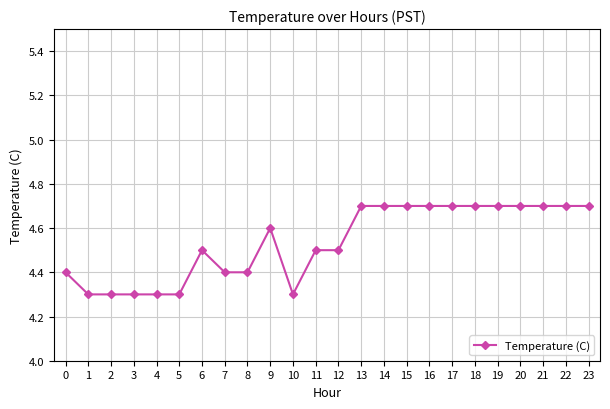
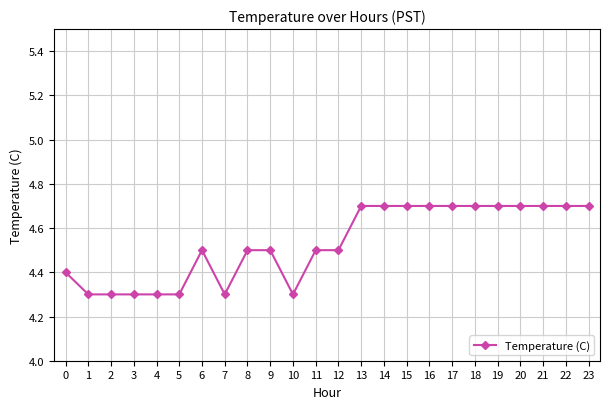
  {
    "0": 4.4,
    "1": 4.3,
    "2": 4.3,
    "3": 4.3,
    "4": 4.3,
    "5": 4.3,
    "6": 4.5,
-   "7": 4.4,
-   "8": 4.4,
-   "9": 4.6,
+   "7": 4.3,
+   "8": 4.5,
+   "9": 4.5,
    "10": 4.3,
    "11": 4.5,
    "12": 4.5,
    "13": 4.7,
    "14": 4.7,
    "15": 4.7,
    "16": 4.7,
    "17": 4.7,
    "18": 4.7,
    "19": 4.7,
    "20": 4.7,
    "21": 4.7,
    "22": 4.7,
    "23": 4.7
  }
